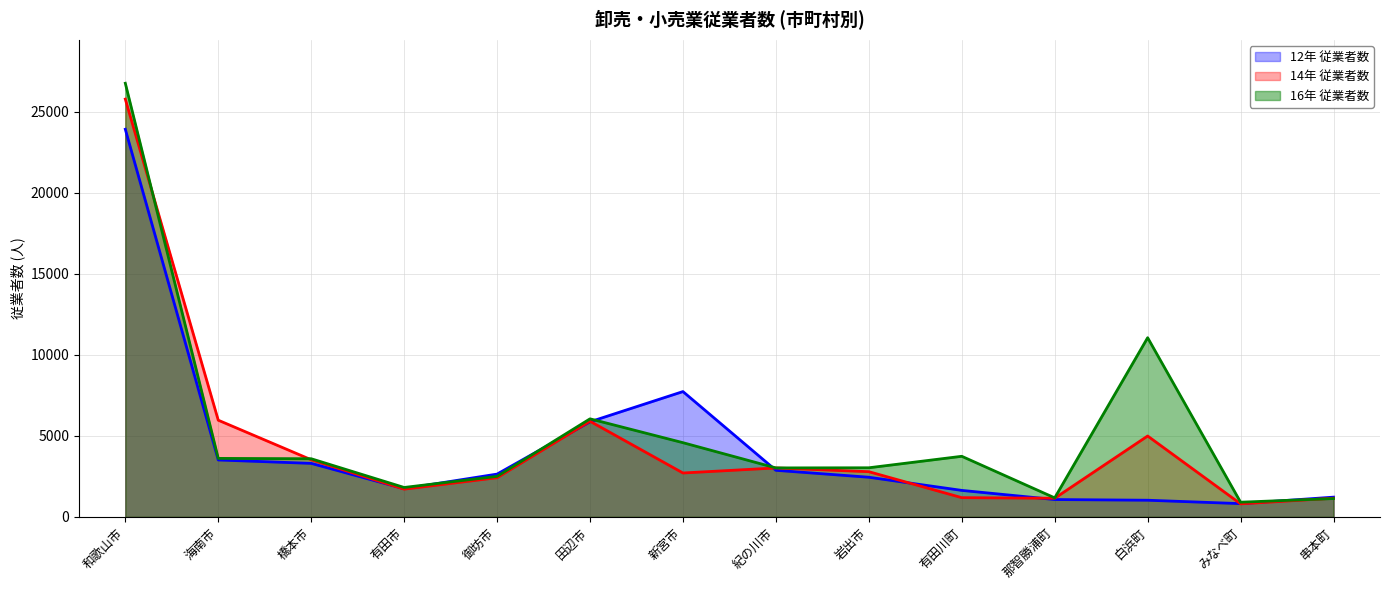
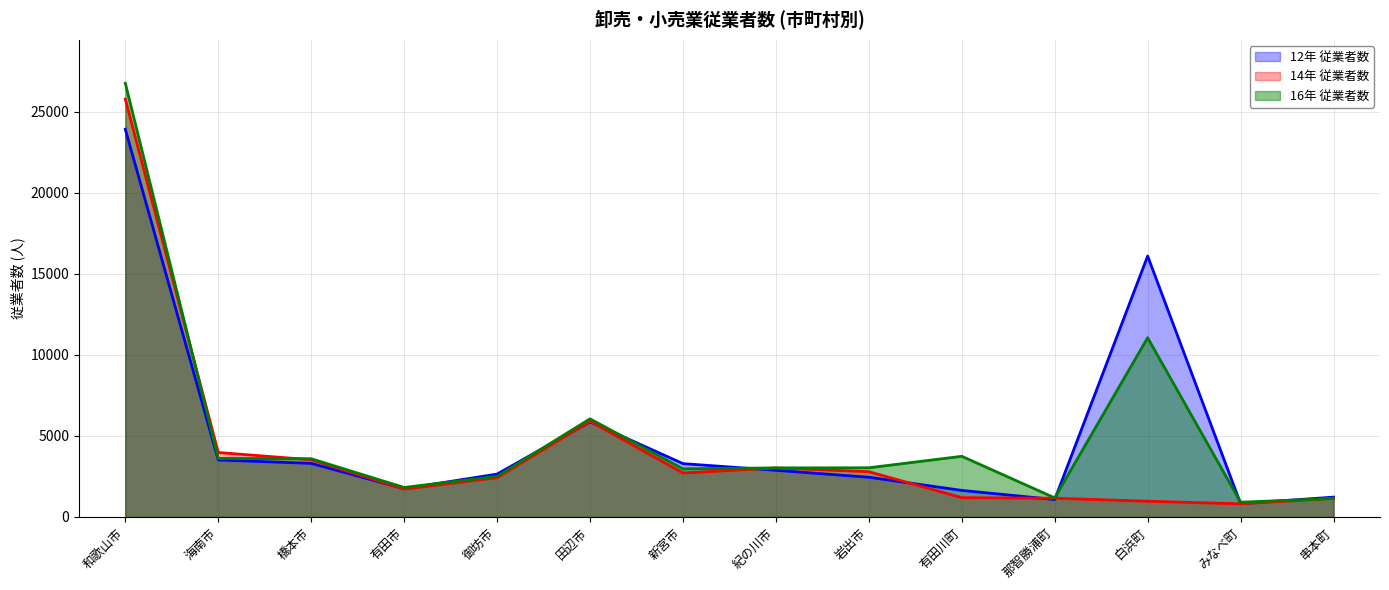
  {
    "12年 従業者数": {
      "和歌山市": 23900,
      "橋本市": 3300,
-     "新宮市": 7700,
+     "新宮市": 3300,
      "岩出市": 2400,
      "有田川町": 1600,
-     "白浜町": 1000
+     "白浜町": 16100
    },
    "14年 従業者数": {
      "和歌山市": 25800,
-     "海南市": 6000,
+     "海南市": 4000,
      "新宮市": 2700,
      "岩出市": 2800,
      "有田川町": 1200,
-     "白浜町": 5000
+     "白浜町": 1000
    },
    "16年 従業者数": {
      "和歌山市": 26800,
-     "新宮市": 4600,
+     "新宮市": 3000,
      "岩出市": 3000,
      "有田川町": 3700,
      "白浜町": 11100
    }
  }
